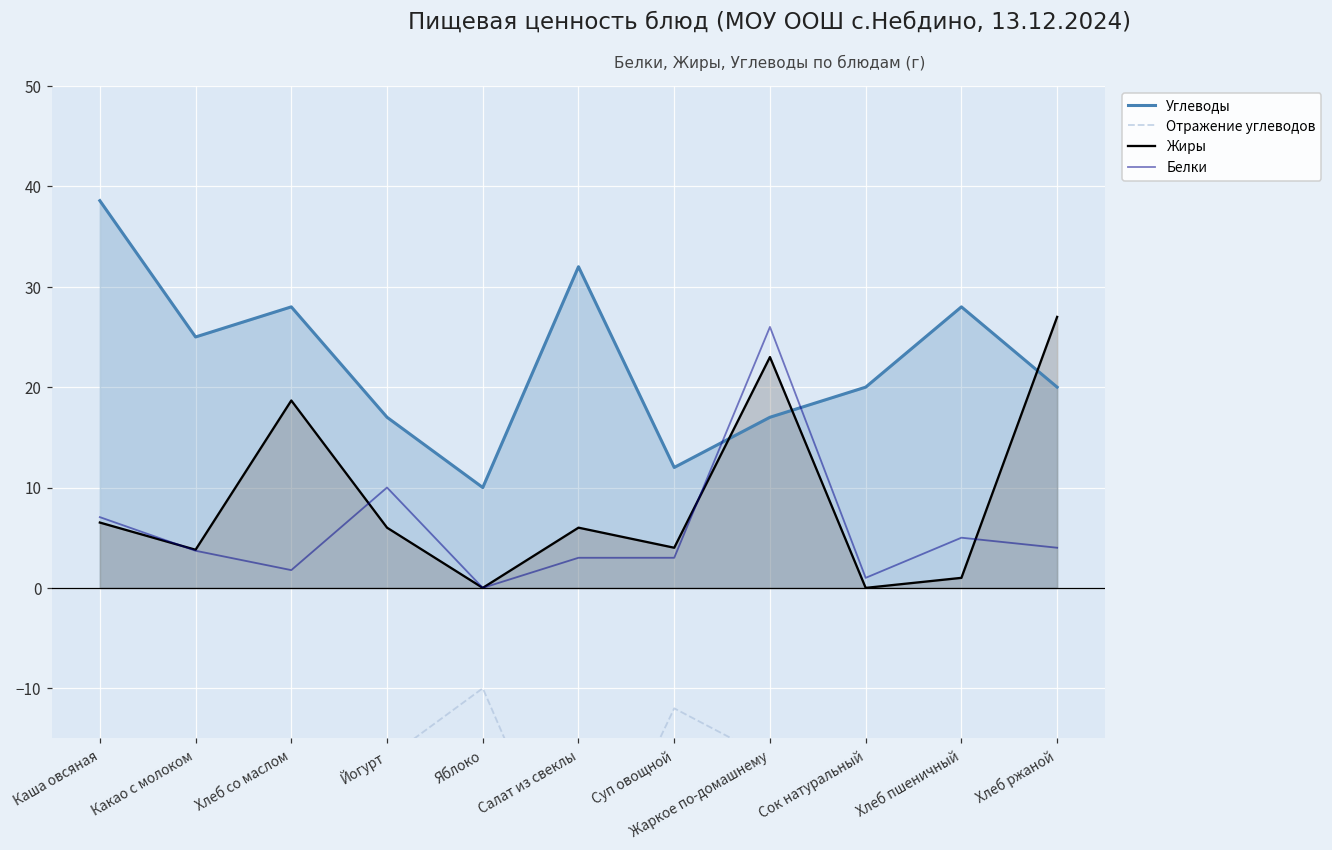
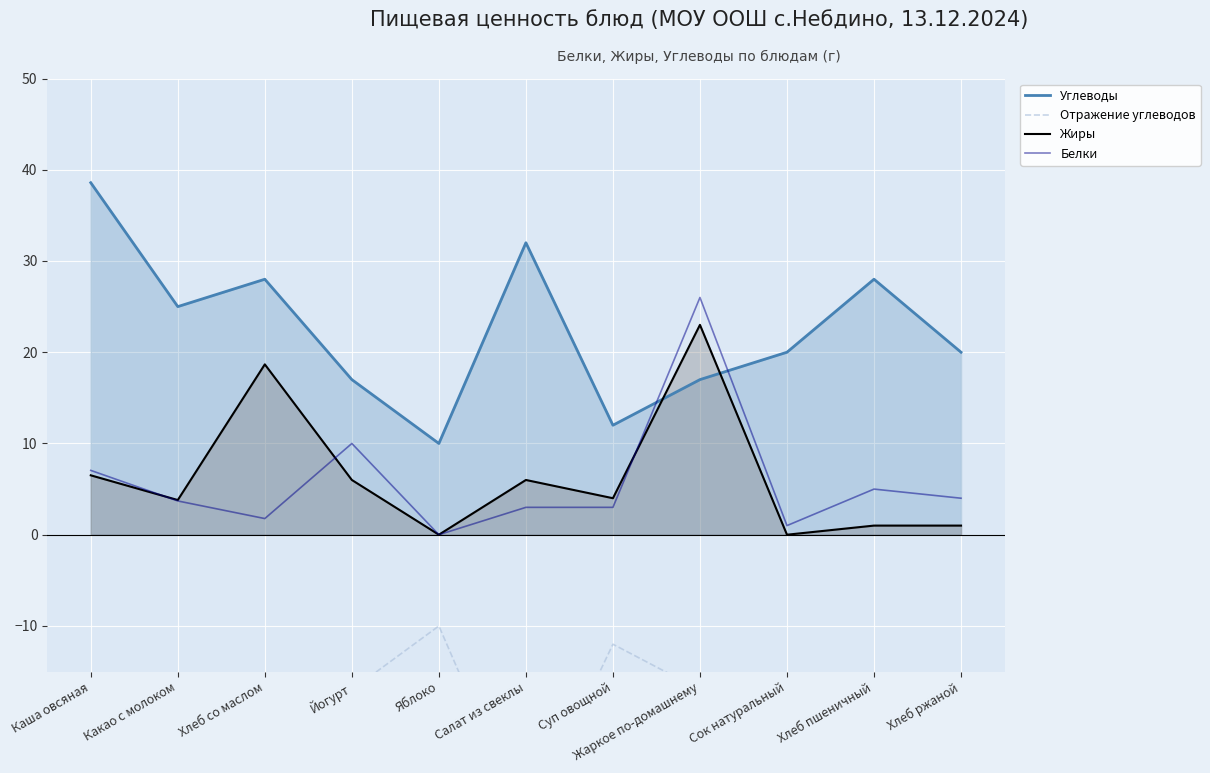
  {
    "Углеводы": {
      "Каша овсяная": 39,
      "Какао с молоком": 25,
      "Хлеб со маслом": 28,
      "Йогурт": 17,
      "Яблоко": 10,
      "Салат из свеклы": 32,
      "Суп овощной": 12,
      "Жаркое по-домашнему": 17,
      "Сок натуральный": 20,
      "Хлеб пшеничный": 28,
      "Хлеб ржаной": 20
    },
    "Отражение углеводов": {
      "Яблоко": -10,
      "Суп овощной": -12
    },
    "Жиры": {
      "Каша овсяная": 7,
      "Хлеб со маслом": 19,
      "Йогурт": 6,
      "Салат из свеклы": 6,
      "Суп овощной": 4,
      "Жаркое по-домашнему": 23,
      "Сок натуральный": 0,
      "Хлеб пшеничный": 1,
-     "Хлеб ржаной": 27
+     "Хлеб ржаной": 1
    },
    "Белки": {
      "Каша овсяная": 7,
      "Хлеб со маслом": 2,
      "Йогурт": 10,
      "Салат из свеклы": 3,
      "Суп овощной": 3,
      "Жаркое по-домашнему": 26,
      "Сок натуральный": 1,
      "Хлеб пшеничный": 5,
      "Хлеб ржаной": 4
    }
  }
